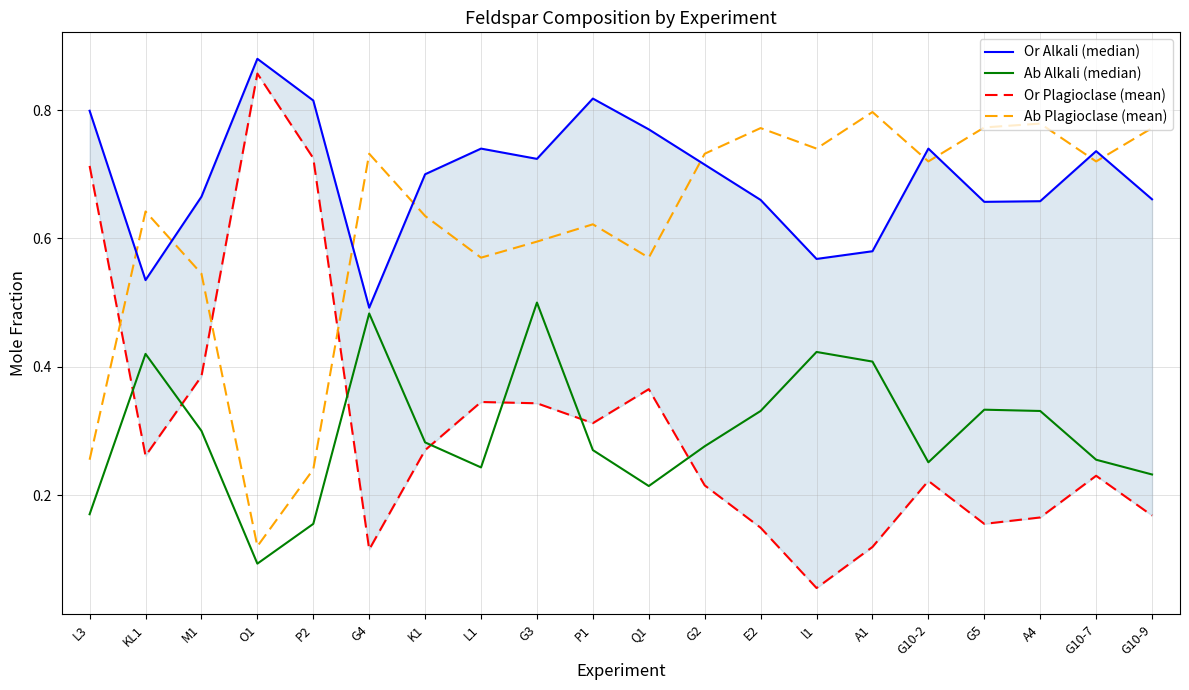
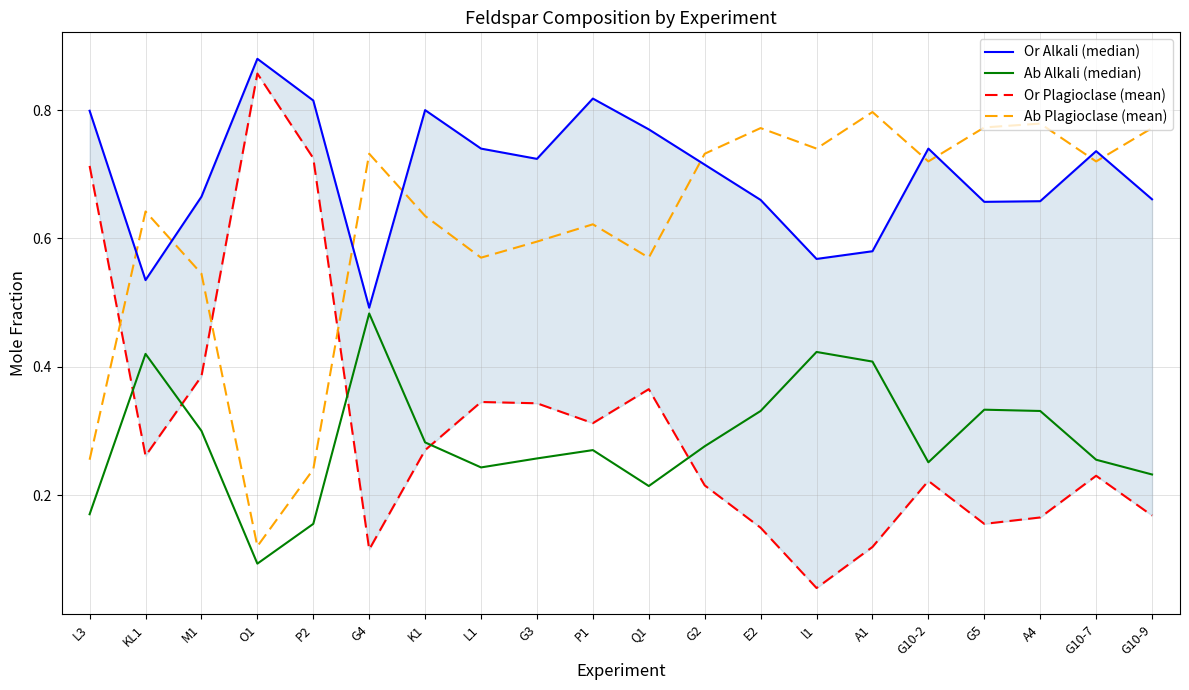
  {
    "Or Alkali (median)": {
      "L3": 0.8,
      "KL1": 0.54,
      "M1": 0.67,
      "O1": 0.88,
      "P2": 0.82,
      "G4": 0.49,
-     "K1": 0.7,
+     "K1": 0.8,
      "L1": 0.74,
      "G3": 0.72,
      "P1": 0.82,
      "Q1": 0.77,
      "G2": 0.72,
      "E2": 0.66,
      "l1": 0.57,
      "A1": 0.58,
      "G10-2": 0.74,
      "G5": 0.66,
      "A4": 0.66,
      "G10-7": 0.74,
      "G10-9": 0.66
    },
    "Ab Alkali (median)": {
      "L3": 0.17,
      "KL1": 0.42,
      "M1": 0.30,
      "O1": 0.09,
      "P2": 0.16,
      "G4": 0.48,
      "K1": 0.28,
      "L1": 0.24,
-     "G3": 0.50,
+     "G3": 0.26,
      "P1": 0.27,
      "Q1": 0.21,
      "G2": 0.28,
      "E2": 0.33,
      "l1": 0.42,
      "A1": 0.41,
      "G10-2": 0.25,
      "G5": 0.33,
      "A4": 0.33,
      "G10-7": 0.26,
      "G10-9": 0.23
    },
    "Or Plagioclase (mean)": {
      "L3": 0.71,
      "KL1": 0.26,
      "M1": 0.39,
      "O1": 0.86,
      "P2": 0.73,
      "G4": 0.12,
      "K1": 0.27,
      "L1": 0.35,
      "G3": 0.34,
      "P1": 0.31,
      "Q1": 0.37,
      "G2": 0.22,
      "E2": 0.15,
      "l1": 0.06,
      "A1": 0.12,
      "G10-2": 0.22,
      "G5": 0.16,
      "A4": 0.17,
      "G10-7": 0.23,
      "G10-9": 0.17
    },
    "Ab Plagioclase (mean)": {
      "L3": 0.26,
      "KL1": 0.64,
      "M1": 0.55,
      "O1": 0.12,
      "P2": 0.24,
      "G4": 0.73,
      "K1": 0.64,
      "L1": 0.57,
      "G3": 0.60,
      "P1": 0.62,
      "Q1": 0.57,
      "G2": 0.73,
      "E2": 0.77,
      "l1": 0.74,
      "A1": 0.80,
      "G10-2": 0.72,
      "G10-7": 0.72
    }
  }
